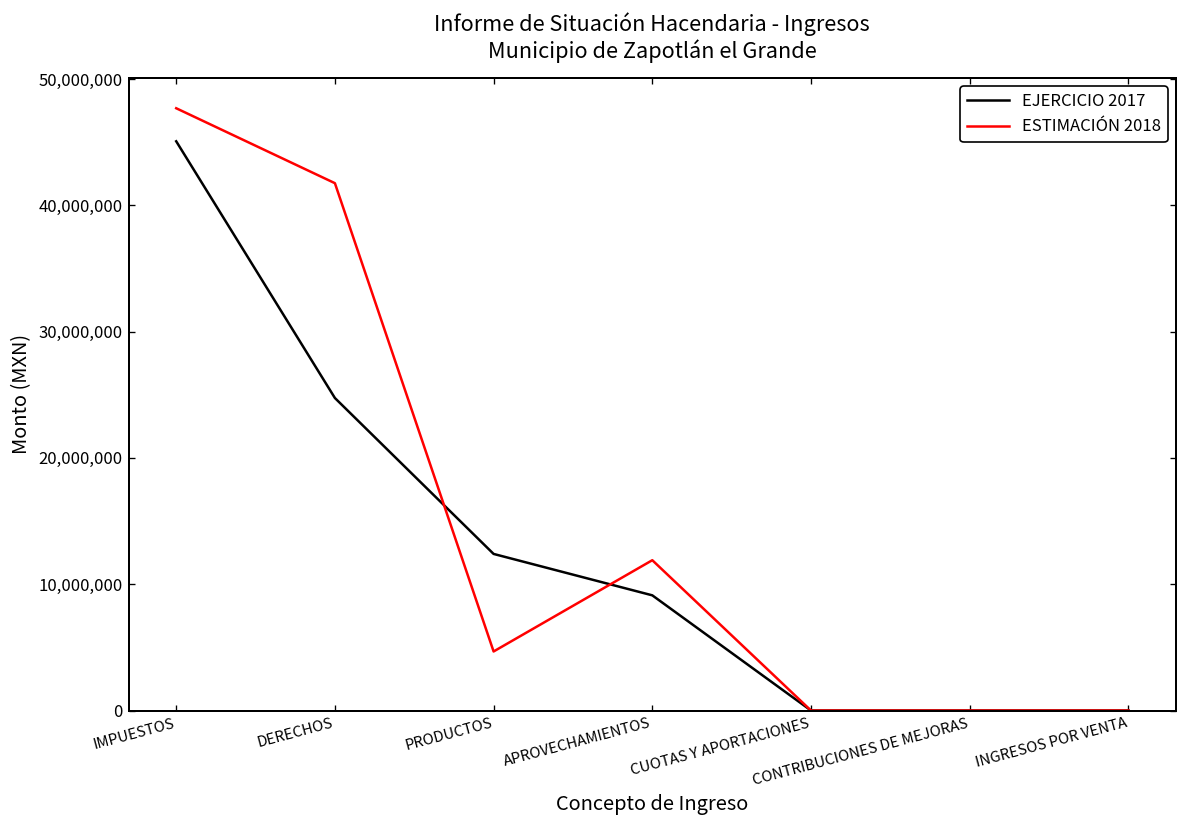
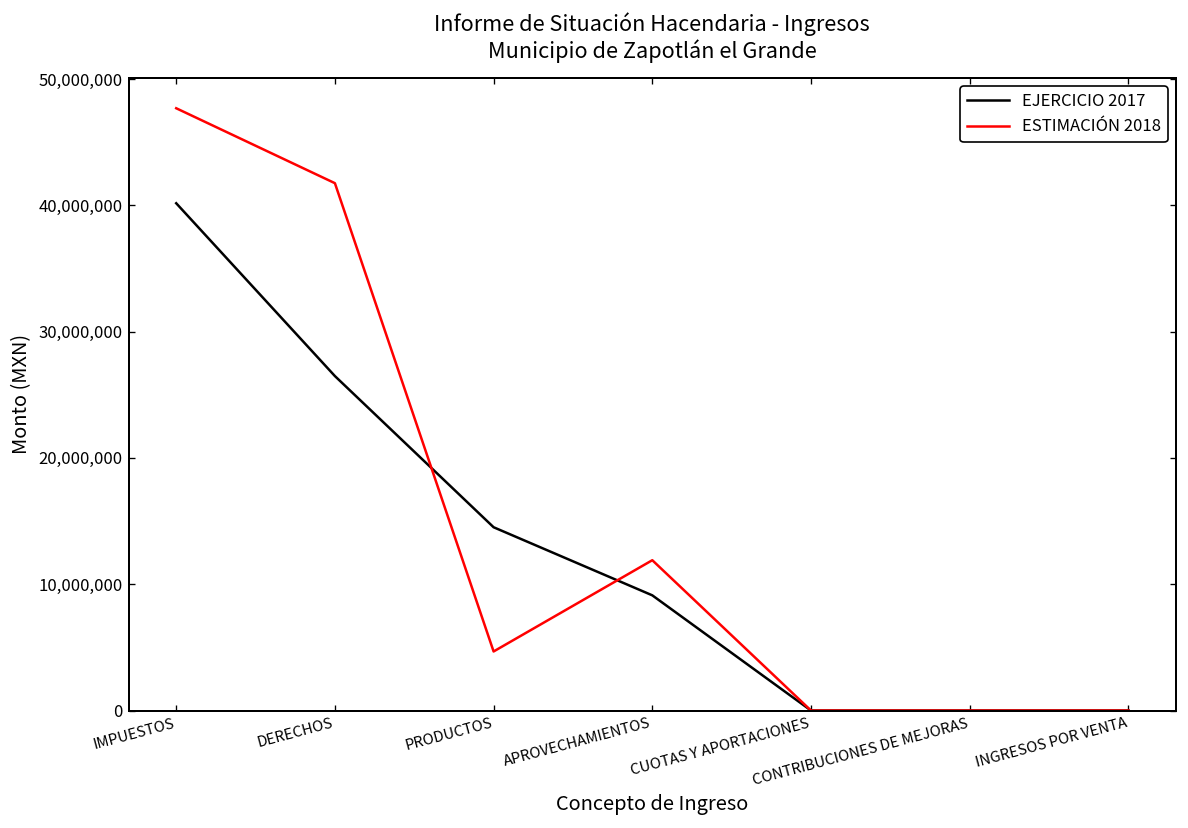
  {
    "EJERCICIO 2017": {
-     "IMPUESTOS": "45,100,000",
-     "DERECHOS": "24,700,000",
-     "PRODUCTOS": "12,400,000",
+     "IMPUESTOS": "40,200,000",
+     "DERECHOS": "26,500,000",
+     "PRODUCTOS": "14,500,000",
      "APROVECHAMIENTOS": "9,100,000"
    },
    "ESTIMACIÓN 2018": {
      "IMPUESTOS": "47,700,000",
      "DERECHOS": "41,700,000",
      "PRODUCTOS": "4,700,000",
      "APROVECHAMIENTOS": "11,900,000"
    }
  }
